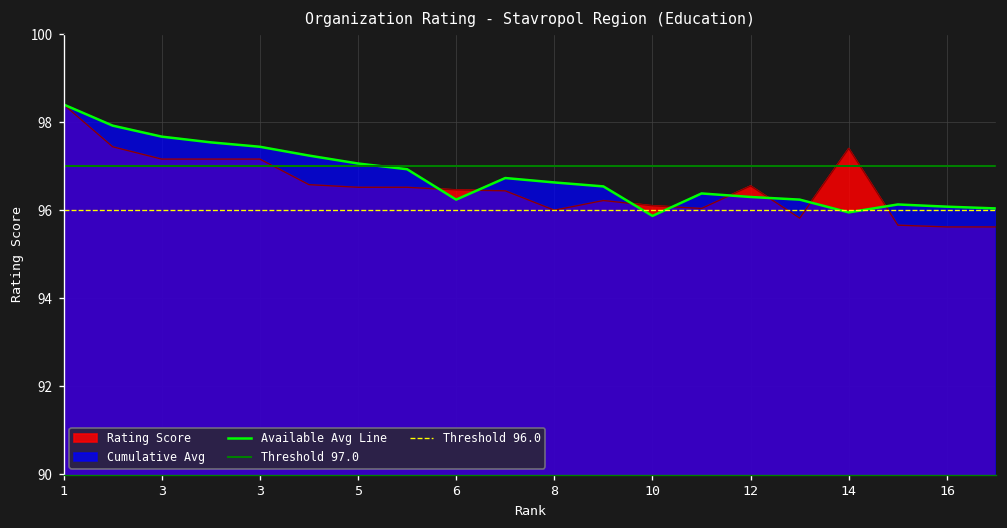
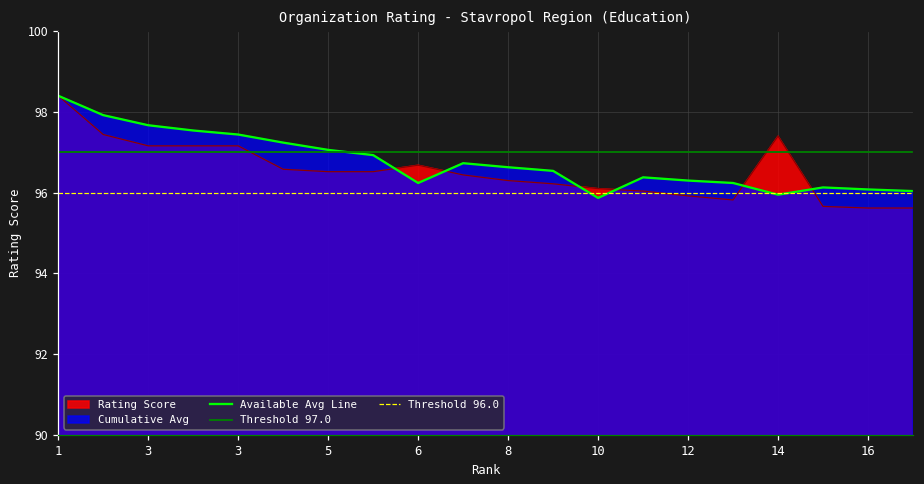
  {
    "Rating Score": {
-     "6": 96.5,
-     "8": 96.0,
+     "6": 96.7,
+     "8": 96.3,
      "10": 96.1,
-     "12": 96.6,
+     "12": 95.9,
      "14": 97.4
    },
    "Cumulative Avg": {
      "6": 96.2,
      "8": 96.6,
      "10": 95.9,
      "12": 96.3,
      "14": 96.0
    }
  }
